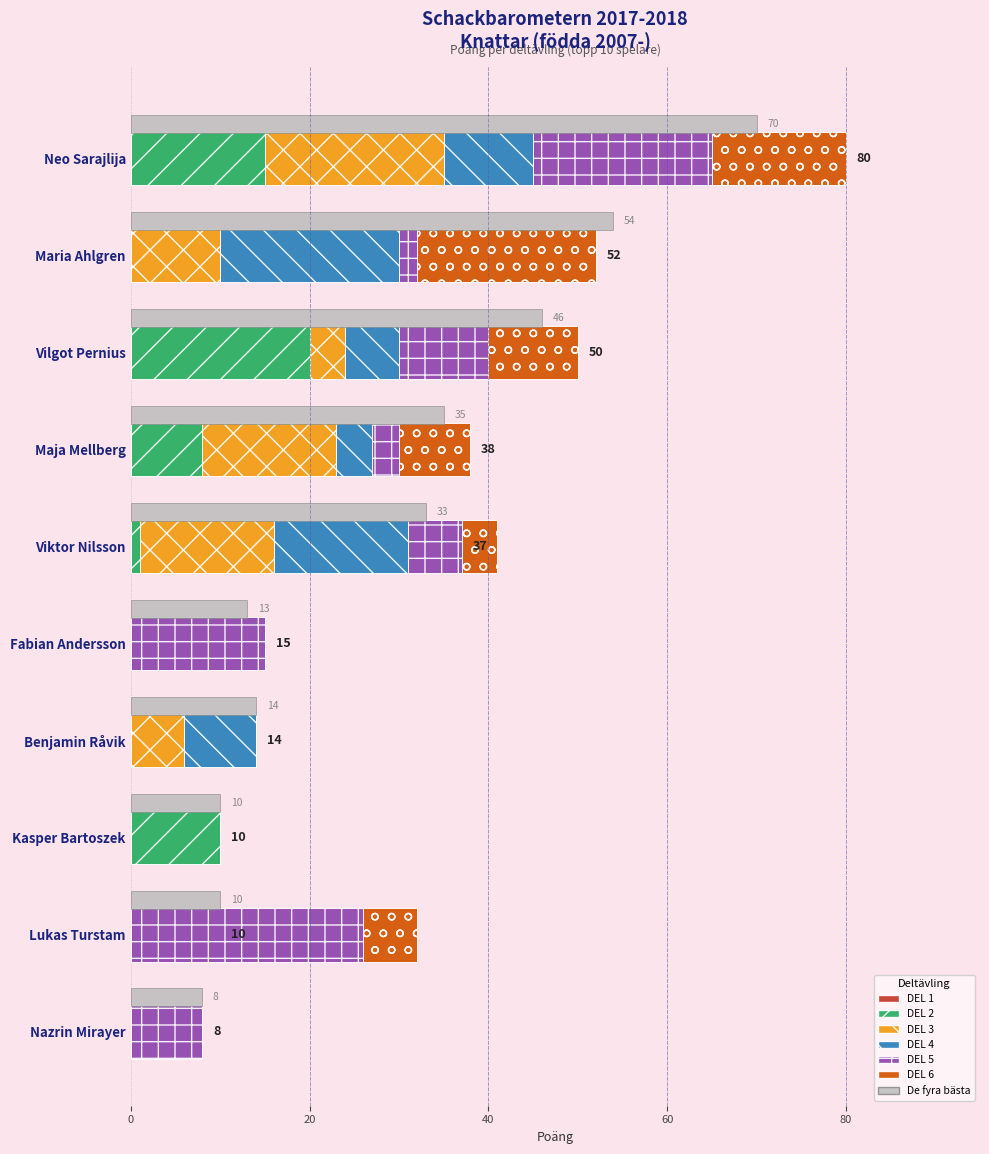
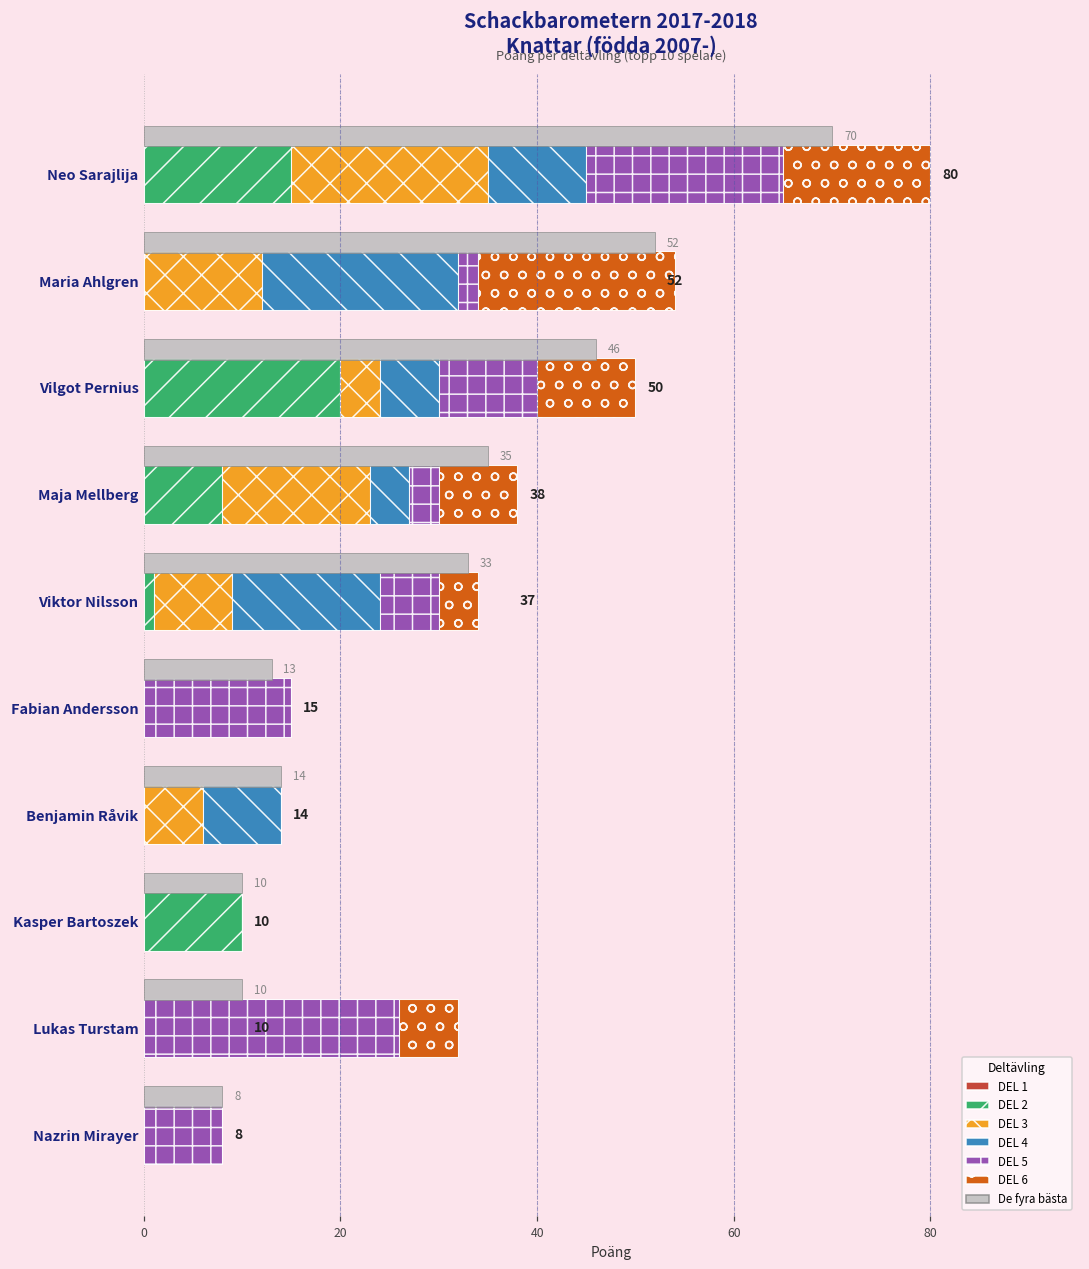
  {
    "DEL 2": {
      "Kasper Bartoszek": 10
    },
    "DEL 3": {
      "Neo Sarajlija": 20,
-     "Maria Ahlgren": 10,
+     "Maria Ahlgren": 12,
      "Vilgot Pernius": 4,
      "Maja Mellberg": 15,
-     "Viktor Nilsson": 15,
+     "Viktor Nilsson": 8,
      "Fabian Andersson": 0,
      "Benjamin Råvik": 6,
      "Lukas Turstam": 0,
      "Nazrin Mirayer": 0
    },
    "DEL 4": {
      "Neo Sarajlija": 10,
      "Maria Ahlgren": 20,
      "Vilgot Pernius": 6,
      "Maja Mellberg": 4,
      "Viktor Nilsson": 15,
      "Fabian Andersson": 0,
      "Lukas Turstam": 0,
      "Nazrin Mirayer": 0
    },
    "DEL 5": {
      "Fabian Andersson": 15,
      "Nazrin Mirayer": 8
    },
    "De fyra bästa": {
      "Neo Sarajlija": 70,
-     "Maria Ahlgren": 54,
+     "Maria Ahlgren": 52,
      "Vilgot Pernius": 46,
      "Maja Mellberg": 35,
      "Viktor Nilsson": 33,
      "Fabian Andersson": 13,
      "Benjamin Råvik": 14,
      "Kasper Bartoszek": 10,
      "Lukas Turstam": 10,
      "Nazrin Mirayer": 8
    }
  }
